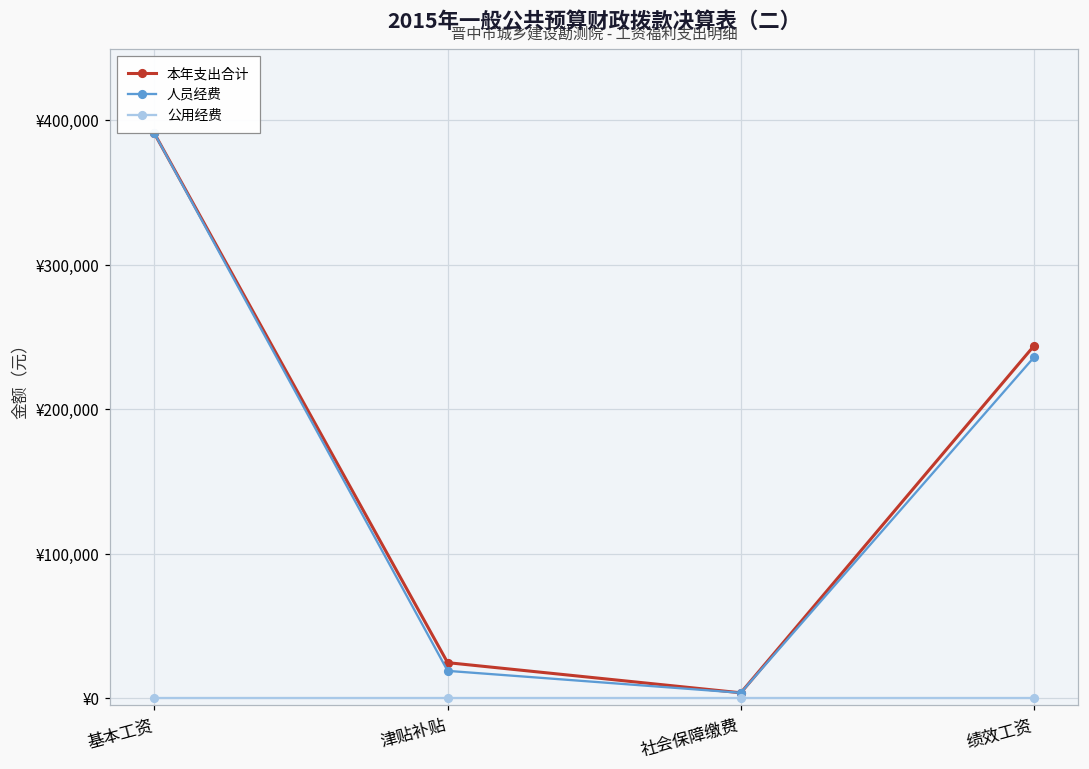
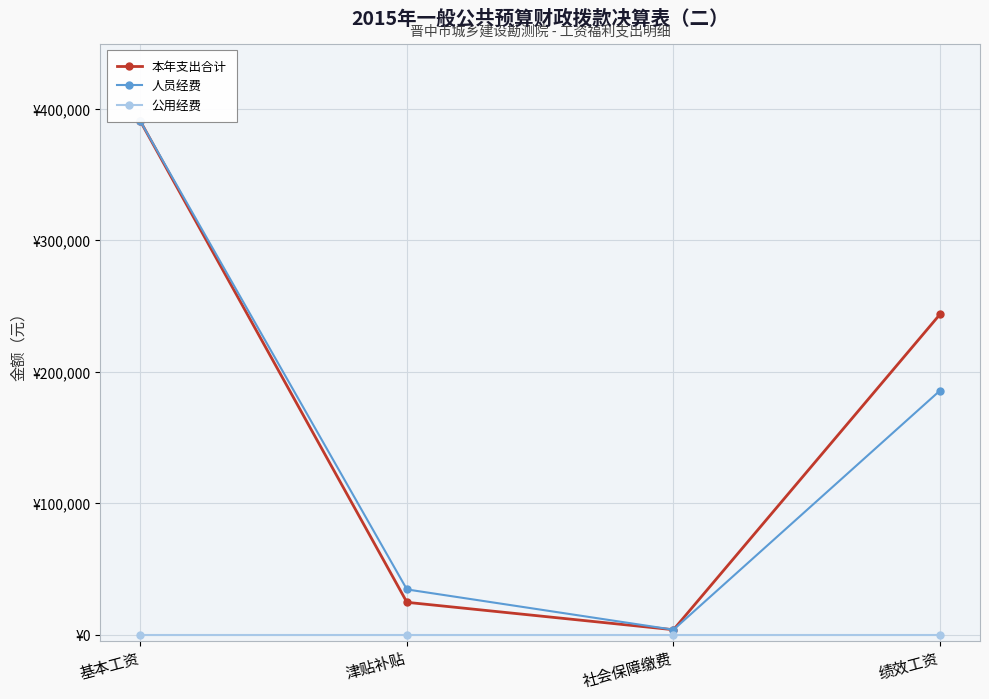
  {
    "本年支出合计": {
      "津贴补贴": "¥25,000",
      "绩效工资": "¥244,000"
    },
    "人员经费": {
-     "津贴补贴": "¥19,000",
-     "绩效工资": "¥236,000"
+     "津贴补贴": "¥34,000",
+     "绩效工资": "¥186,000"
    },
    "公用经费": {
      "基本工资": "¥0",
      "津贴补贴": "¥0",
      "社会保障缴费": "¥0",
      "绩效工资": "¥0"
    }
  }
